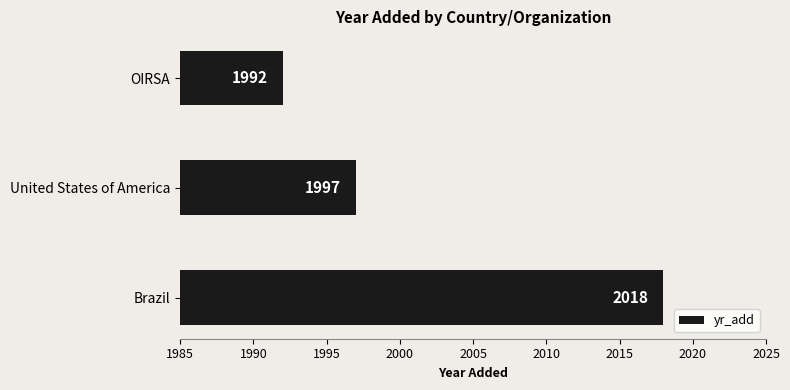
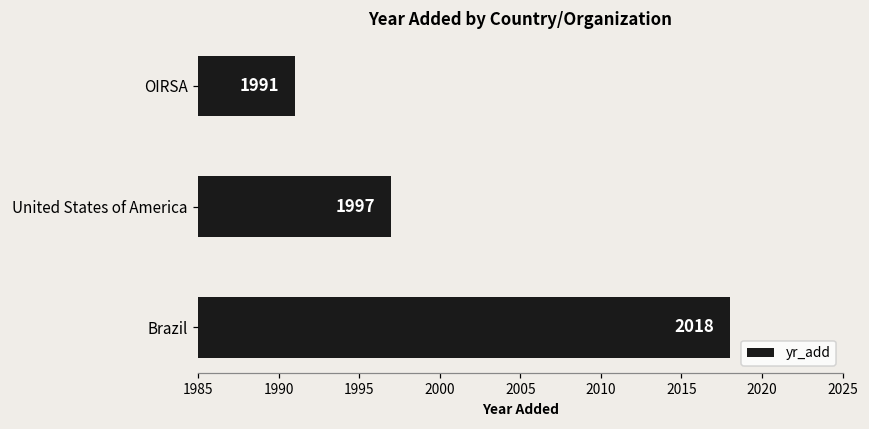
  {
-   "OIRSA": 1992,
+   "OIRSA": 1991,
    "United States of America": 1997,
    "Brazil": 2018
  }
